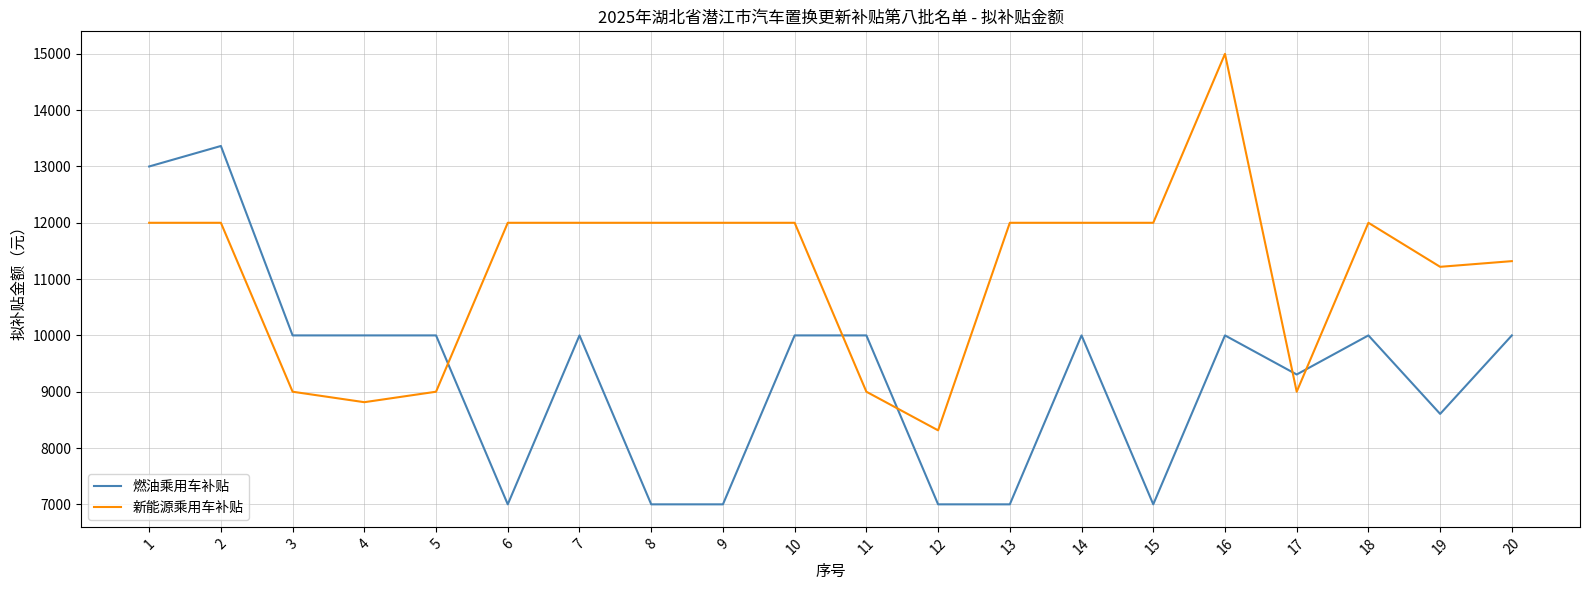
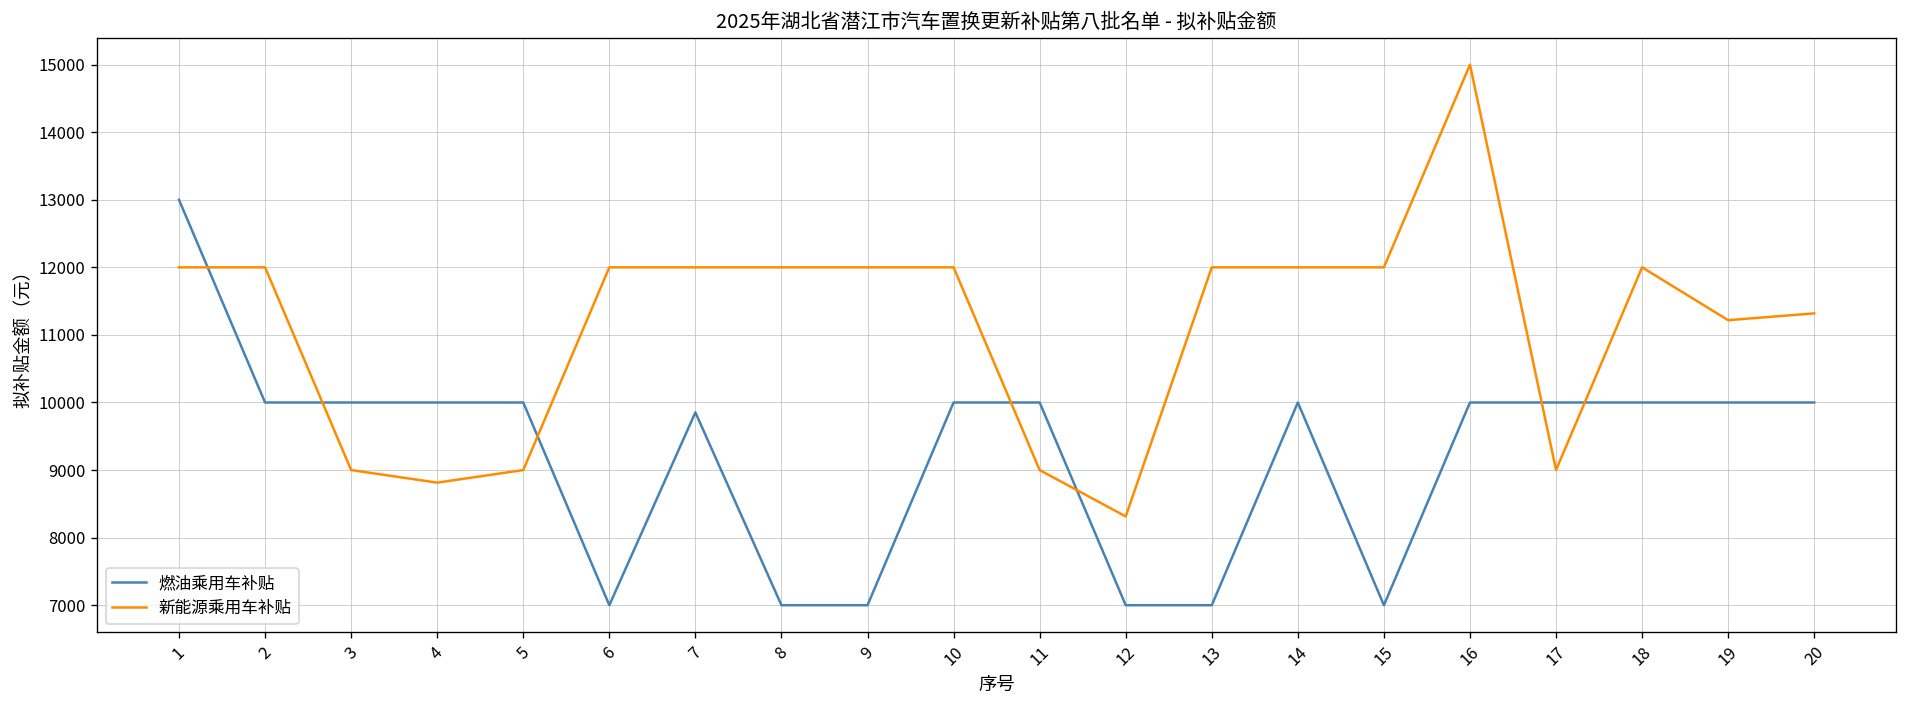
  {
    "燃油乘用车补贴": {
      "1": 13000,
-     "2": 13400,
+     "2": 10000,
      "3": 10000,
      "4": 10000,
      "5": 10000,
      "6": 7000,
-     "7": 10000,
+     "7": 9900,
      "8": 7000,
      "9": 7000,
      "10": 10000,
      "11": 10000,
      "12": 7000,
      "13": 7000,
      "14": 10000,
      "15": 7000,
      "16": 10000,
-     "17": 9300,
+     "17": 10000,
      "18": 10000,
-     "19": 8600,
+     "19": 10000,
      "20": 10000
    },
    "新能源乘用车补贴": {
      "1": 12000,
      "2": 12000,
      "3": 9000,
      "4": 8800,
      "5": 9000,
      "6": 12000,
      "7": 12000,
      "8": 12000,
      "9": 12000,
      "10": 12000,
      "11": 9000,
      "12": 8300,
      "13": 12000,
      "14": 12000,
      "15": 12000,
      "16": 15000,
      "17": 9000,
      "18": 12000,
      "19": 11200,
      "20": 11300
    }
  }
